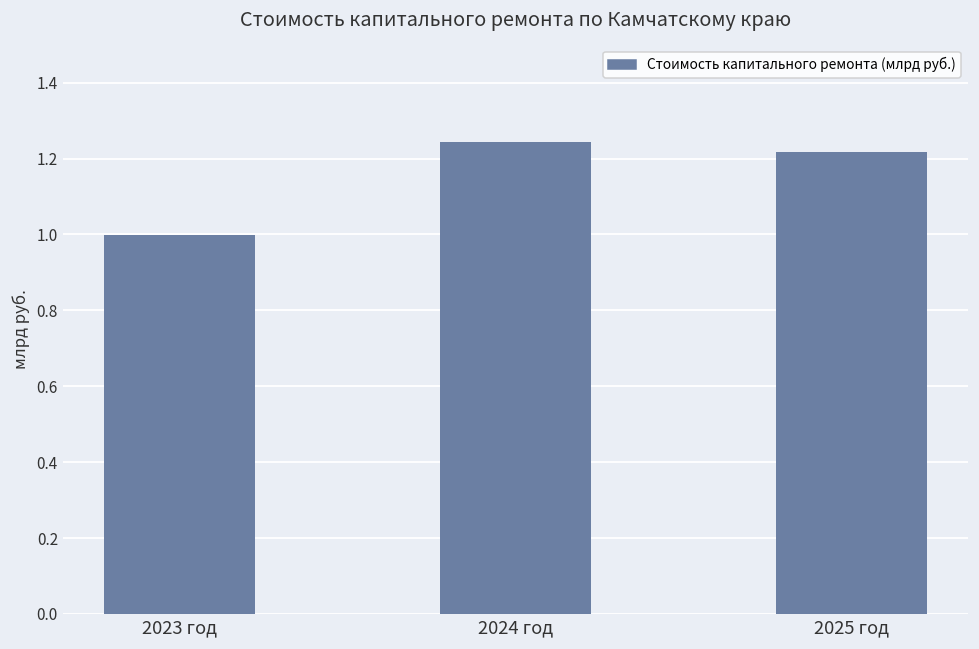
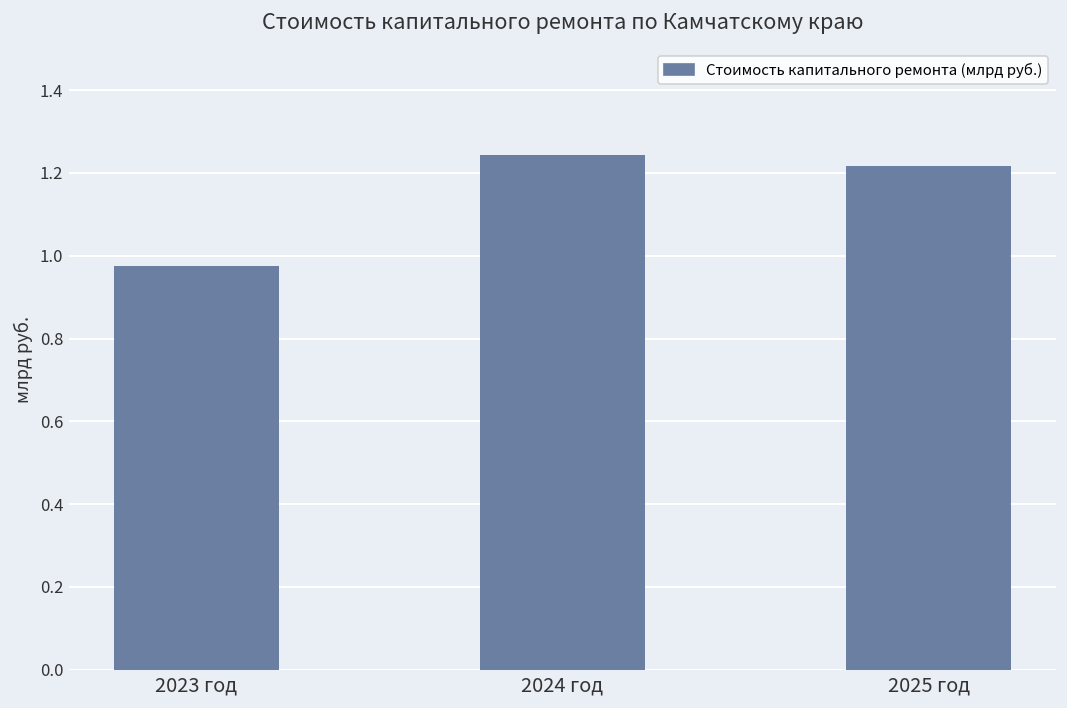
  {
-   "2023 год": 1.00,
+   "2023 год": 0.98,
    "2024 год": 1.24,
    "2025 год": 1.22
  }
